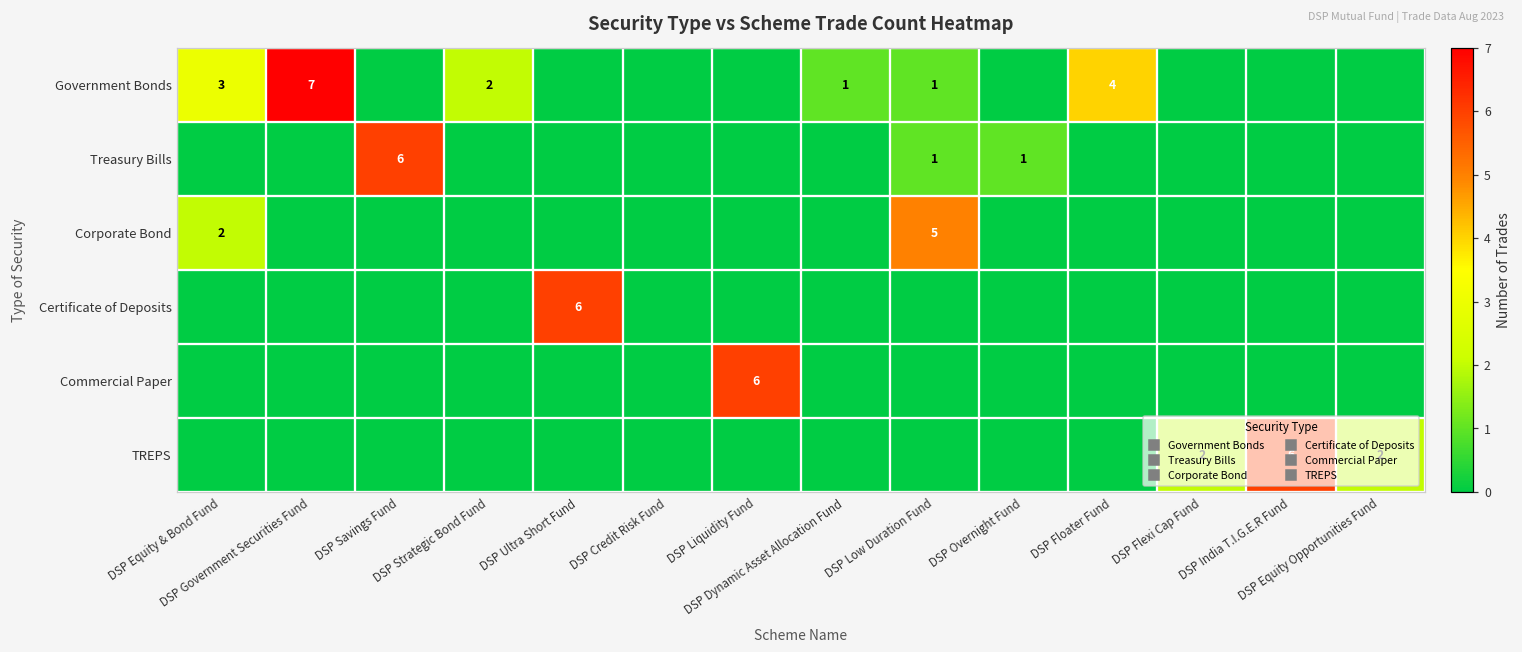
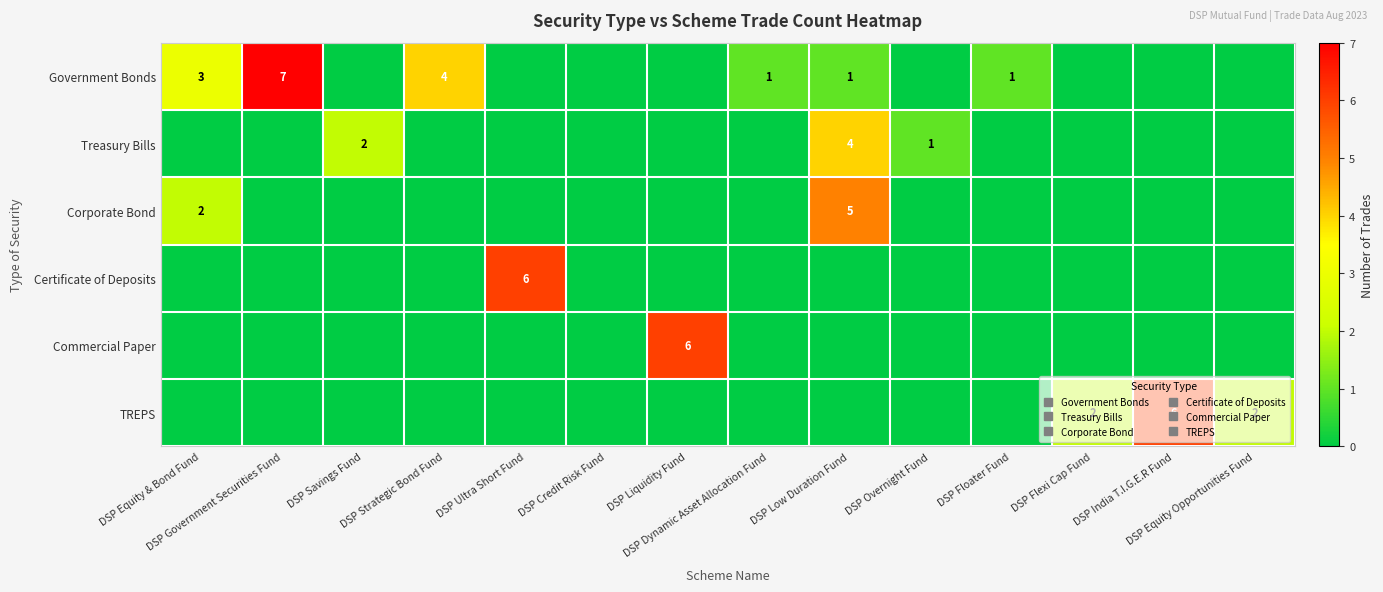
  {
    "Government Bonds": {
      "DSP Equity & Bond Fund": 3,
      "DSP Government Securities Fund": 7,
-     "DSP Strategic Bond Fund": 2,
+     "DSP Strategic Bond Fund": 4,
      "DSP Dynamic Asset Allocation Fund": 1,
      "DSP Low Duration Fund": 1,
-     "DSP Floater Fund": 4
+     "DSP Floater Fund": 1
    },
    "Treasury Bills": {
-     "DSP Savings Fund": 6,
-     "DSP Low Duration Fund": 1,
+     "DSP Savings Fund": 2,
+     "DSP Low Duration Fund": 4,
      "DSP Overnight Fund": 1
    },
    "Corporate Bond": {
      "DSP Equity & Bond Fund": 2,
      "DSP Low Duration Fund": 5
    },
    "Certificate of Deposits": {
      "DSP Ultra Short Fund": 6
    },
    "Commercial Paper": {
      "DSP Liquidity Fund": 6
    }
  }
